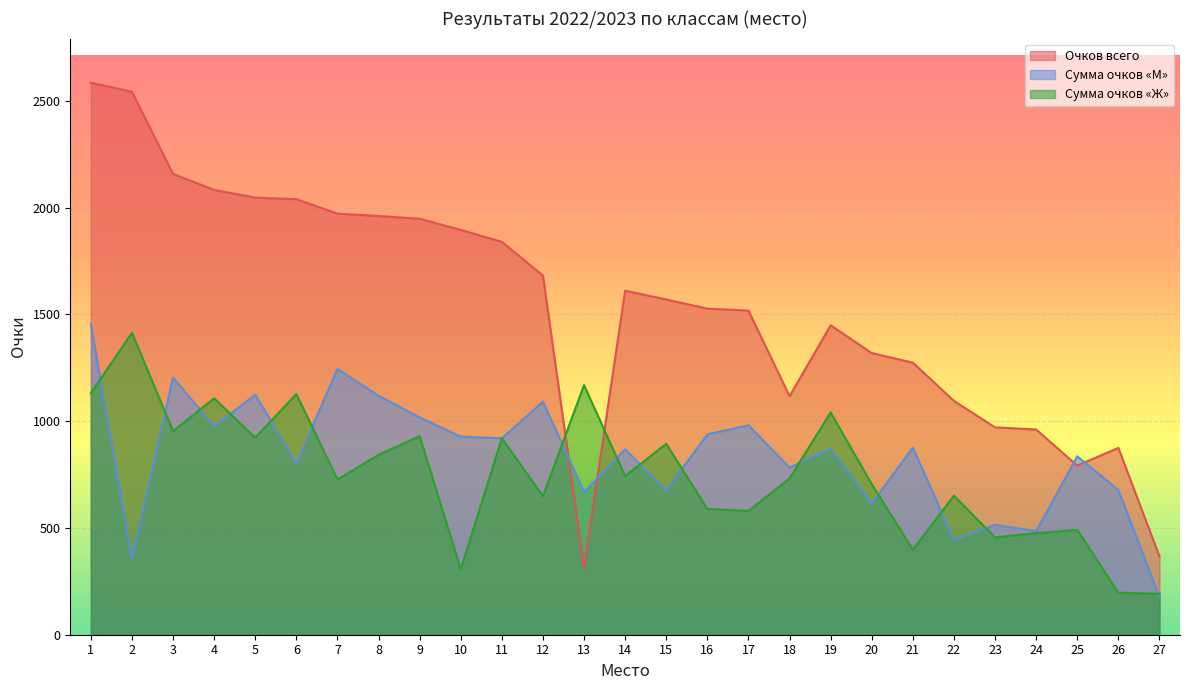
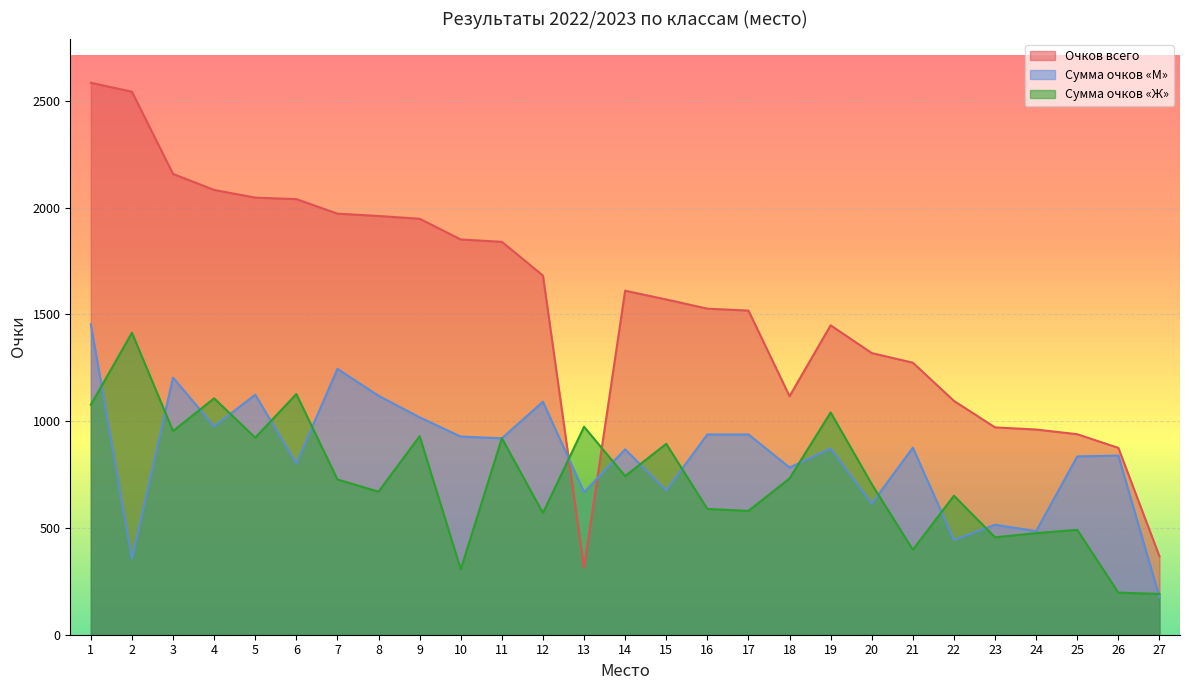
  {
    "Очков всего": {
      "1": 2590,
      "2": 2540,
      "3": 2160,
      "4": 2080,
      "5": 2050,
      "6": 2040,
      "7": 1970,
      "8": 1960,
      "9": 1950,
-     "10": 1900,
+     "10": 1850,
      "11": 1840,
      "12": 1680,
      "13": 320,
      "14": 1610,
      "15": 1570,
      "16": 1530,
      "17": 1520,
      "18": 1120,
      "19": 1450,
      "20": 1320,
      "21": 1270,
      "22": 1100,
      "23": 970,
      "24": 960,
-     "25": 790,
+     "25": 940,
      "26": 880,
      "27": 370
    },
    "Сумма очков «М»": {
      "1": 1450,
      "2": 360,
      "3": 1200,
      "4": 980,
      "5": 1120,
      "6": 800,
      "7": 1250,
      "8": 1120,
      "9": 1020,
      "10": 930,
      "12": 1090,
      "13": 670,
      "14": 870,
      "15": 680,
      "16": 940,
-     "17": 980,
+     "17": 940,
      "18": 780,
      "19": 870,
      "20": 610,
      "21": 880,
      "22": 440,
      "23": 520,
      "25": 840,
-     "26": 680,
+     "26": 840,
      "27": 180
    },
    "Сумма очков «Ж»": {
-     "1": 1130,
+     "1": 1080,
      "2": 1410,
      "3": 950,
      "4": 1110,
      "5": 920,
      "6": 1130,
      "7": 730,
-     "8": 840,
+     "8": 670,
      "9": 930,
      "10": 310,
-     "12": 650,
-     "13": 1170,
+     "12": 570,
+     "13": 970,
      "14": 740,
      "15": 890,
      "16": 590,
      "17": 580,
      "18": 730,
      "19": 1040,
      "20": 710,
      "21": 400,
      "22": 650,
      "23": 460,
      "25": 490,
      "26": 200,
      "27": 190
    }
  }
